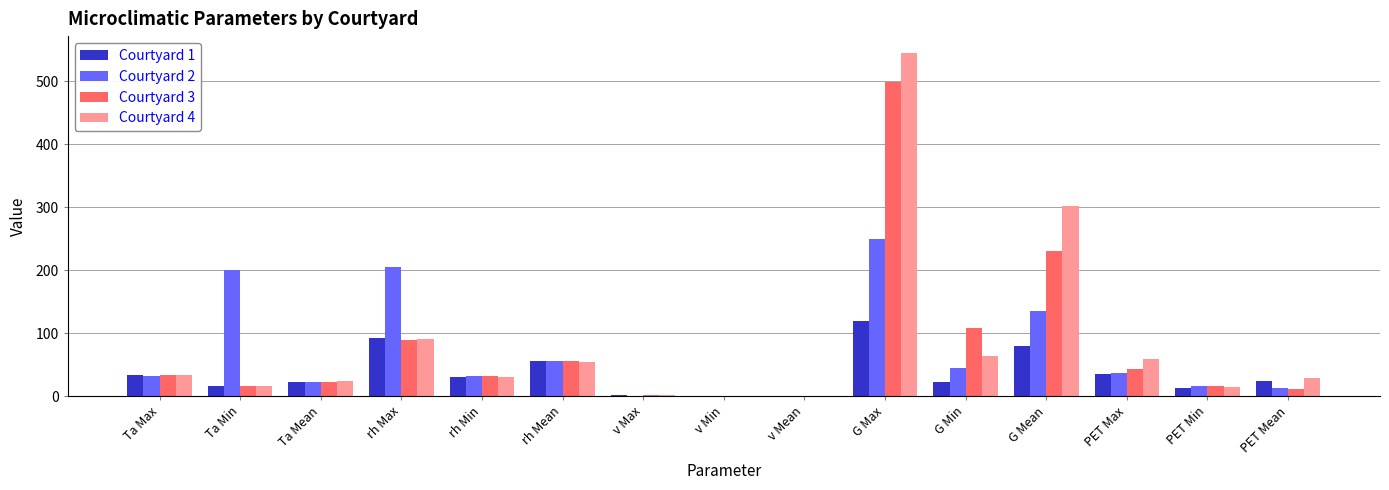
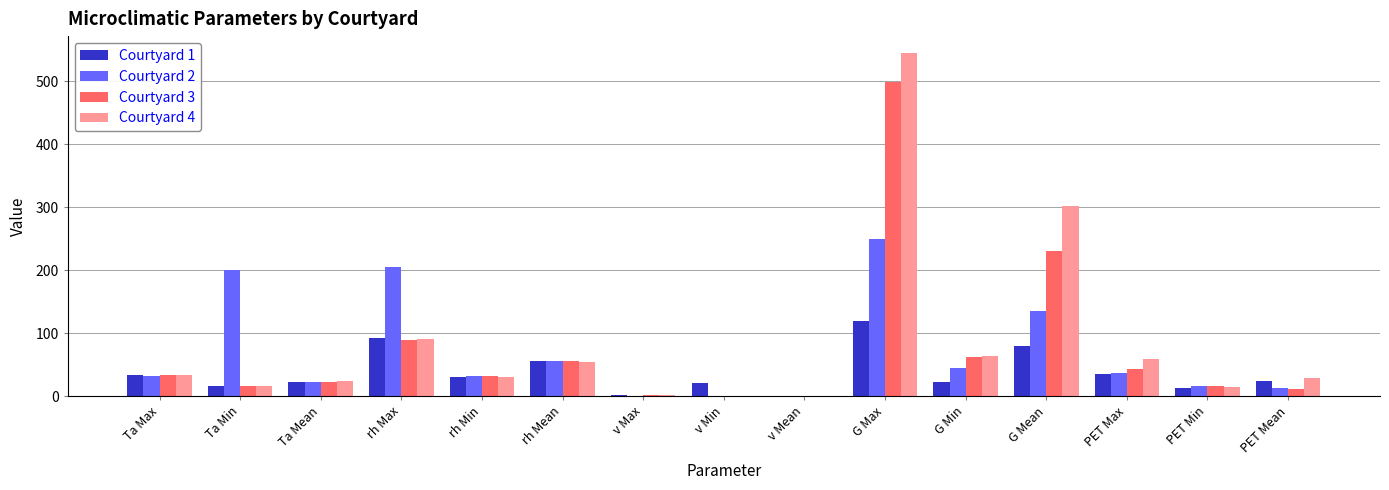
  {
    "Courtyard 1": {
      "Ta Max": 30,
      "Ta Min": 20,
      "Ta Mean": 20,
      "rh Max": 90,
      "rh Min": 30,
      "rh Mean": 60,
-     "v Min": 0,
+     "v Min": 20,
      "G Max": 120,
      "G Min": 20,
      "G Mean": 80,
      "PET Max": 30,
      "PET Min": 10,
      "PET Mean": 20
    },
    "Courtyard 2": {
      "Ta Max": 30,
      "Ta Min": 200,
      "Ta Mean": 20,
      "rh Max": 200,
      "rh Min": 30,
      "rh Mean": 60,
      "G Max": 250,
      "G Min": 40,
      "G Mean": 140,
      "PET Max": 40,
      "PET Min": 20,
      "PET Mean": 10
    },
    "Courtyard 3": {
      "Ta Max": 30,
      "Ta Min": 20,
      "Ta Mean": 20,
      "rh Max": 90,
      "rh Min": 30,
      "rh Mean": 60,
      "G Max": 500,
-     "G Min": 110,
+     "G Min": 60,
      "G Mean": 230,
      "PET Max": 40,
      "PET Min": 20,
      "PET Mean": 10
    },
    "Courtyard 4": {
      "Ta Max": 30,
      "Ta Min": 20,
      "Ta Mean": 20,
      "rh Max": 90,
      "rh Min": 30,
      "rh Mean": 50,
      "G Max": 540,
      "G Min": 60,
      "G Mean": 300,
      "PET Max": 60,
      "PET Min": 10,
      "PET Mean": 30
    }
  }
